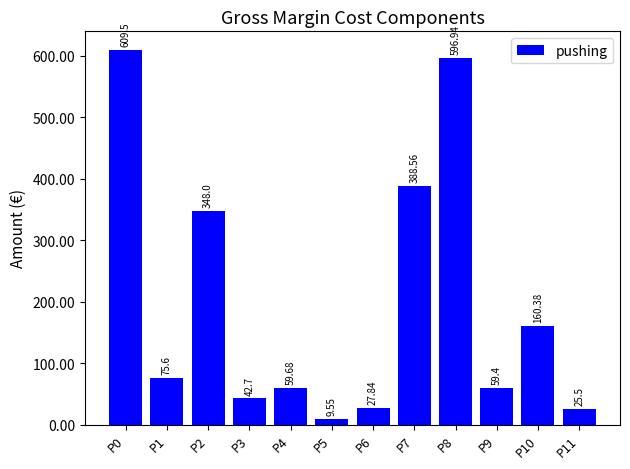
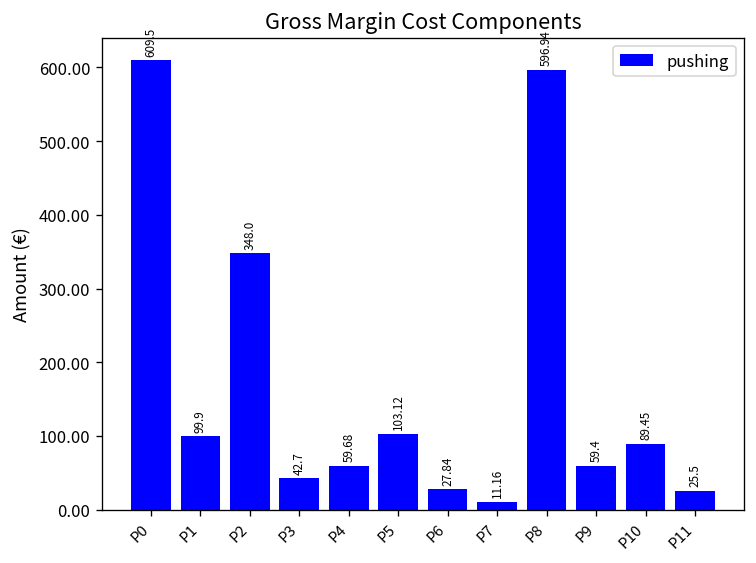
  {
    "P0": 609.5,
-   "P1": 75.6,
+   "P1": 99.9,
    "P2": 348.0,
    "P3": 42.7,
    "P4": 59.68,
-   "P5": 9.55,
+   "P5": 103.12,
    "P6": 27.84,
-   "P7": 388.56,
+   "P7": 11.16,
    "P8": 596.94,
    "P9": 59.4,
-   "P10": 160.38,
+   "P10": 89.45,
    "P11": 25.5
  }
